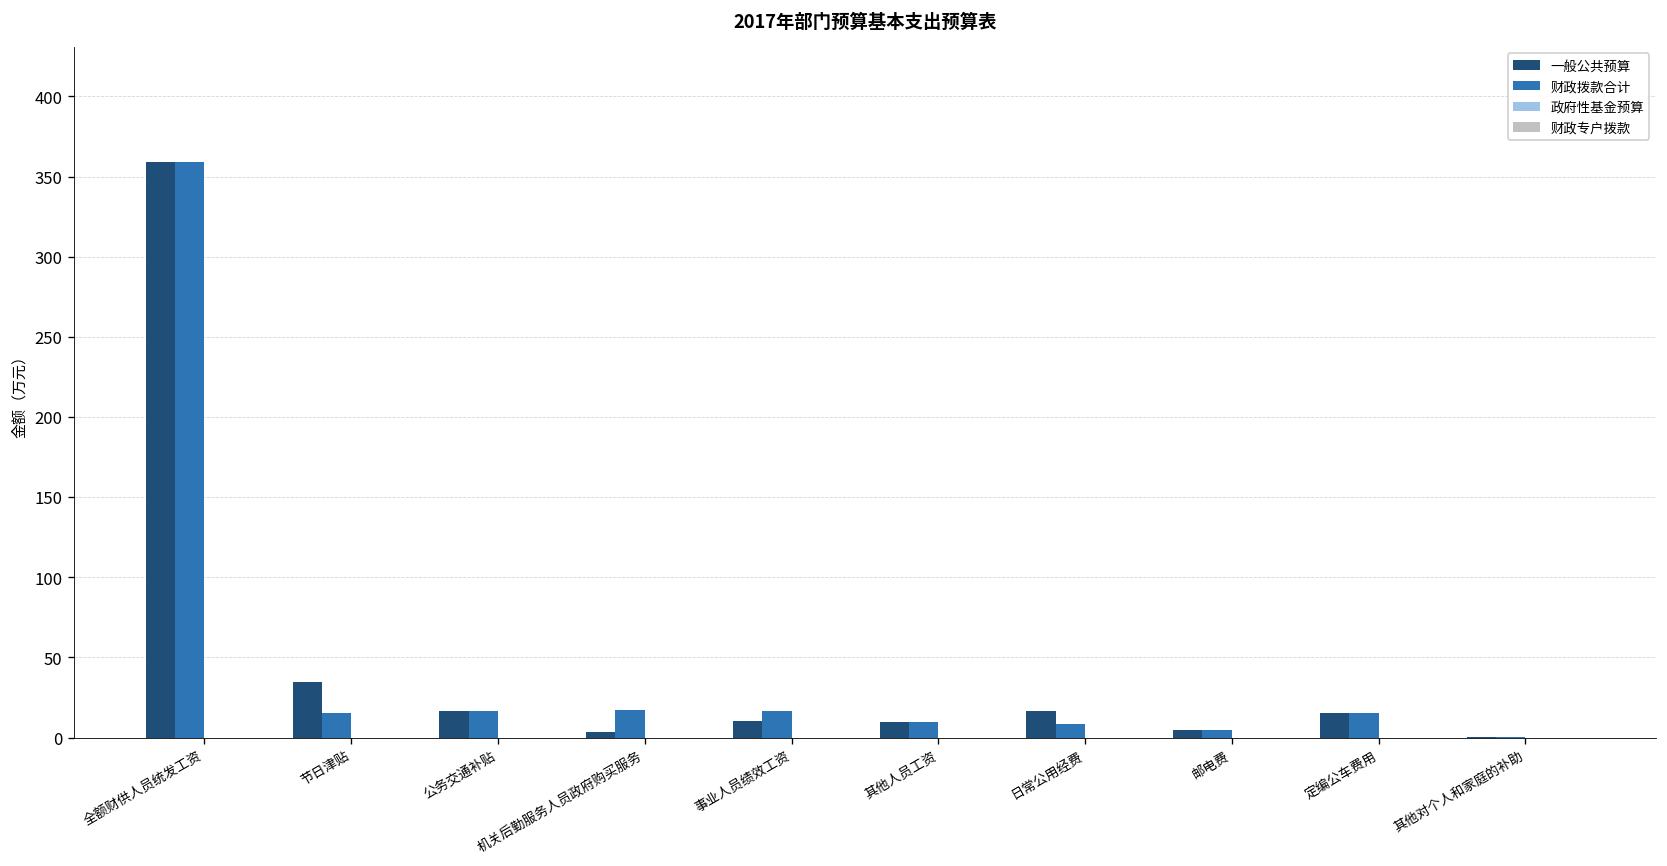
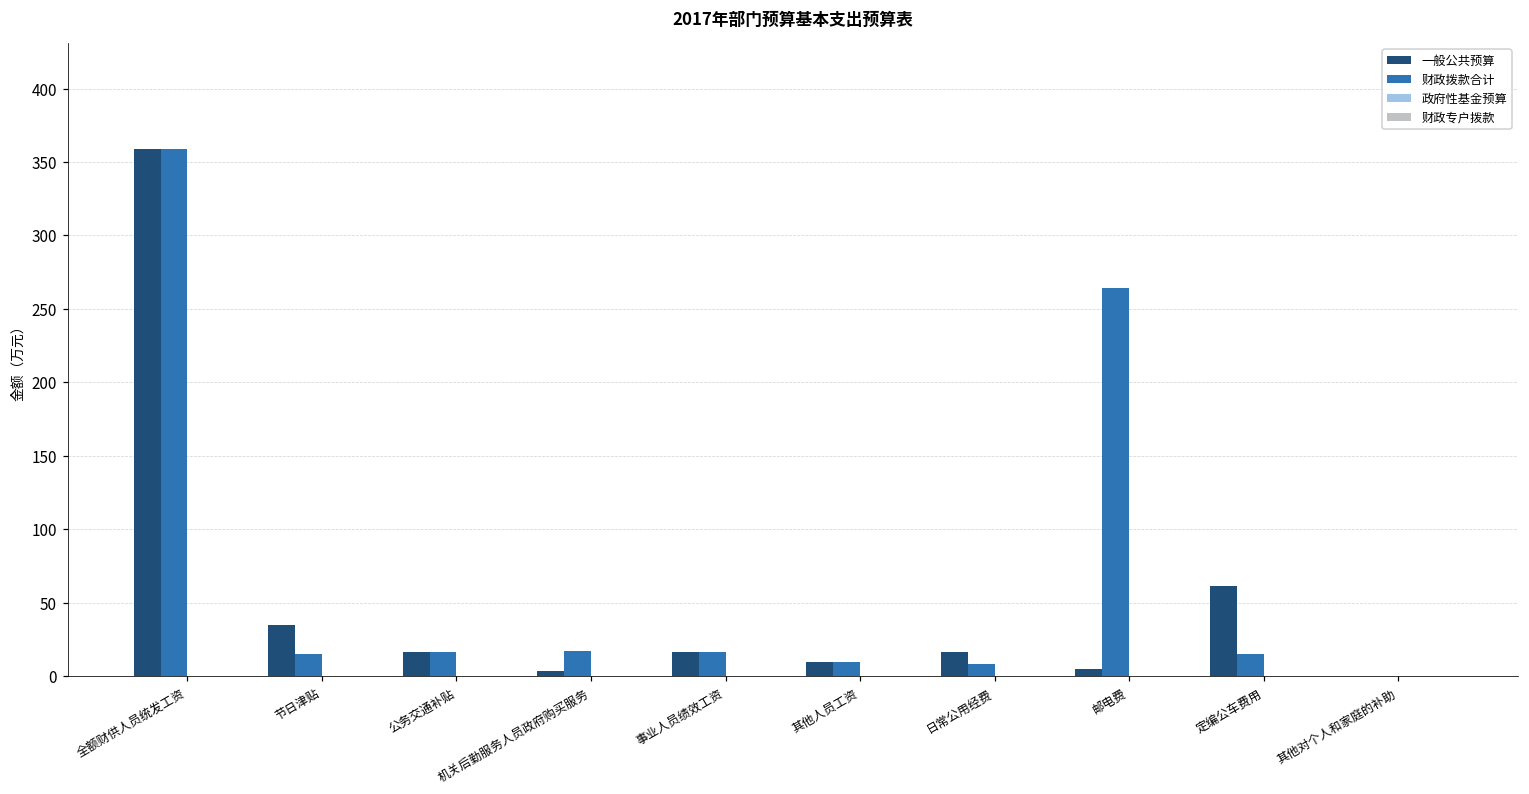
  {
    "一般公共预算": {
      "全额财供人员统发工资": 359,
      "节日津贴": 35,
      "公务交通补贴": 17,
      "机关后勤服务人员政府购买服务": 4,
-     "事业人员绩效工资": 10,
+     "事业人员绩效工资": 17,
      "其他人员工资": 9,
      "日常公用经费": 17,
      "邮电费": 5,
-     "定编公车费用": 15
+     "定编公车费用": 61
    },
    "财政拨款合计": {
      "全额财供人员统发工资": 359,
      "节日津贴": 15,
      "公务交通补贴": 17,
      "机关后勤服务人员政府购买服务": 17,
      "事业人员绩效工资": 17,
      "其他人员工资": 9,
      "日常公用经费": 8,
-     "邮电费": 5,
+     "邮电费": 264,
      "定编公车费用": 15
    }
  }
